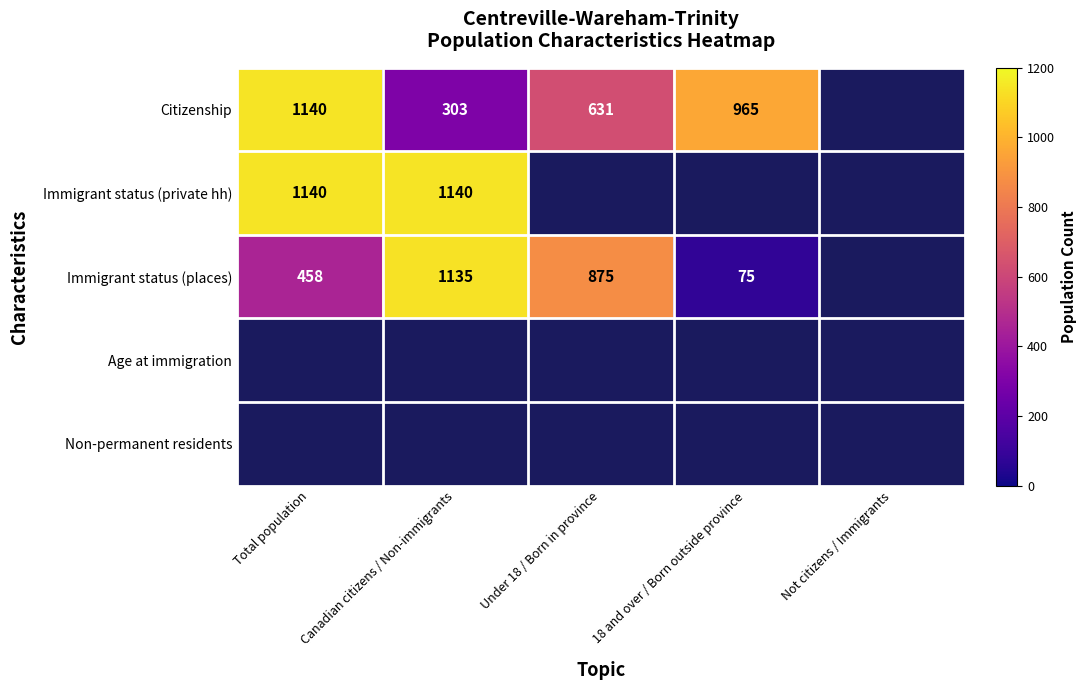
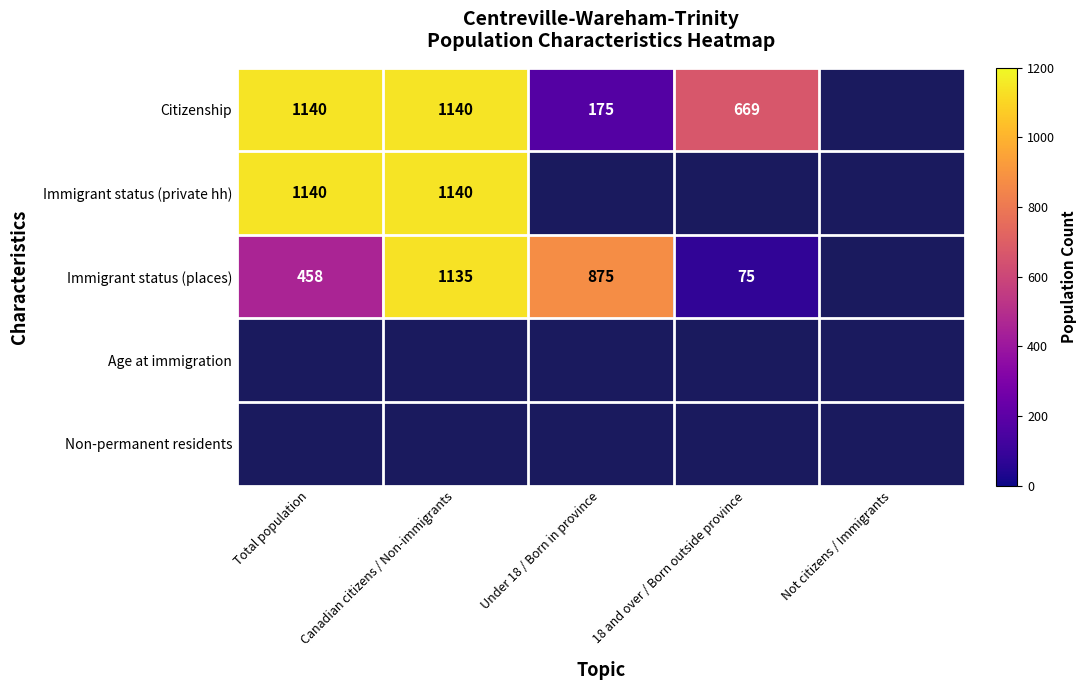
  {
    "Citizenship": {
      "Total population": 1140,
-     "Canadian citizens / Non-immigrants": 303,
-     "Under 18 / Born in province": 631,
-     "18 and over / Born outside province": 965
+     "Canadian citizens / Non-immigrants": 1140,
+     "Under 18 / Born in province": 175,
+     "18 and over / Born outside province": 669
    },
    "Immigrant status (private hh)": {
      "Total population": 1140,
      "Canadian citizens / Non-immigrants": 1140
    },
    "Immigrant status (places)": {
      "Total population": 458,
      "Canadian citizens / Non-immigrants": 1135,
      "Under 18 / Born in province": 875,
      "18 and over / Born outside province": 75
    }
  }
